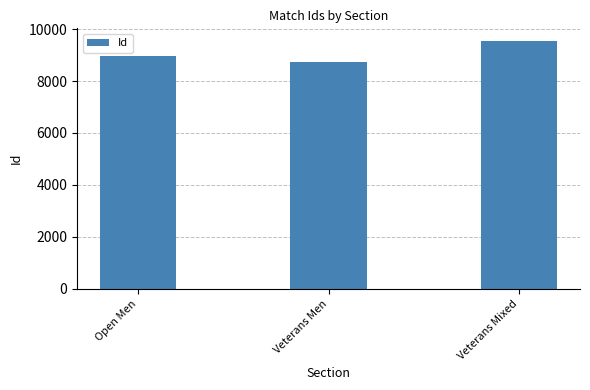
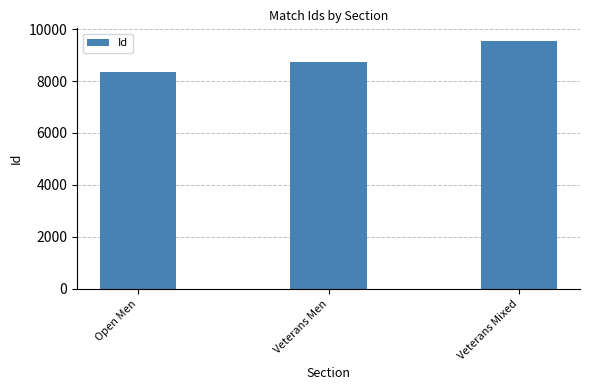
  {
-   "Open Men": 8900,
+   "Open Men": 8400,
    "Veterans Men": 8700,
    "Veterans Mixed": 9600
  }
